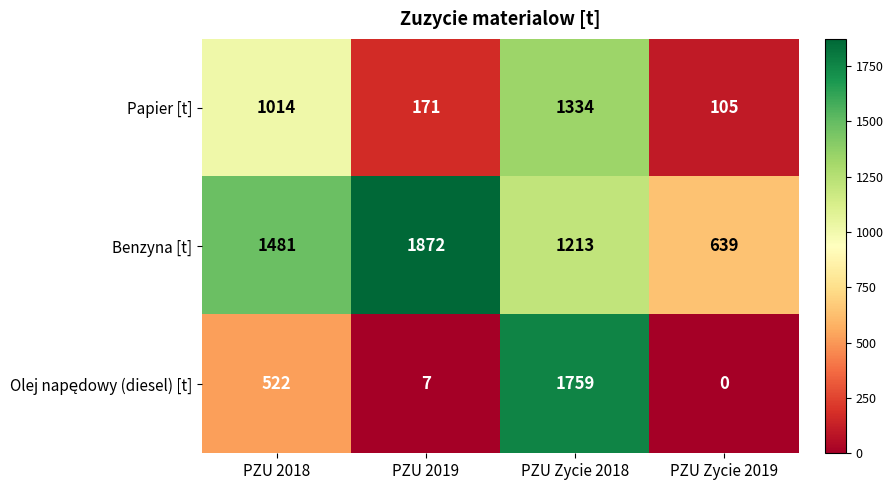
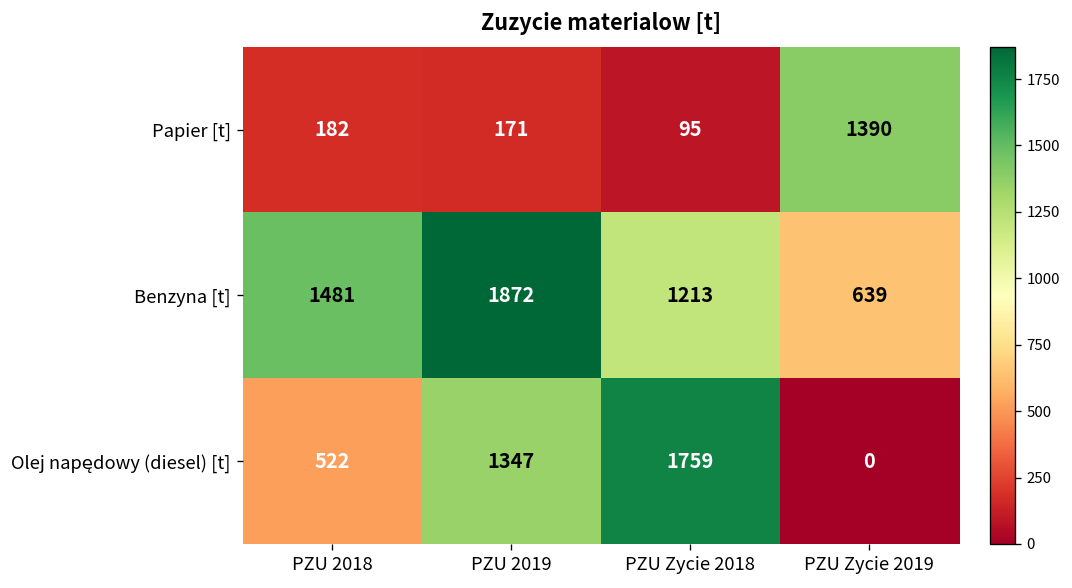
  {
    "Papier [t]": {
-     "PZU 2018": 1014,
+     "PZU 2018": 182,
      "PZU 2019": 171,
-     "PZU Zycie 2018": 1334,
-     "PZU Zycie 2019": 105
+     "PZU Zycie 2018": 95,
+     "PZU Zycie 2019": 1390
    },
    "Benzyna [t]": {
      "PZU 2018": 1481,
      "PZU 2019": 1872,
      "PZU Zycie 2018": 1213,
      "PZU Zycie 2019": 639
    },
    "Olej napędowy (diesel) [t]": {
      "PZU 2018": 522,
-     "PZU 2019": 7,
+     "PZU 2019": 1347,
      "PZU Zycie 2018": 1759,
      "PZU Zycie 2019": 0
    }
  }
